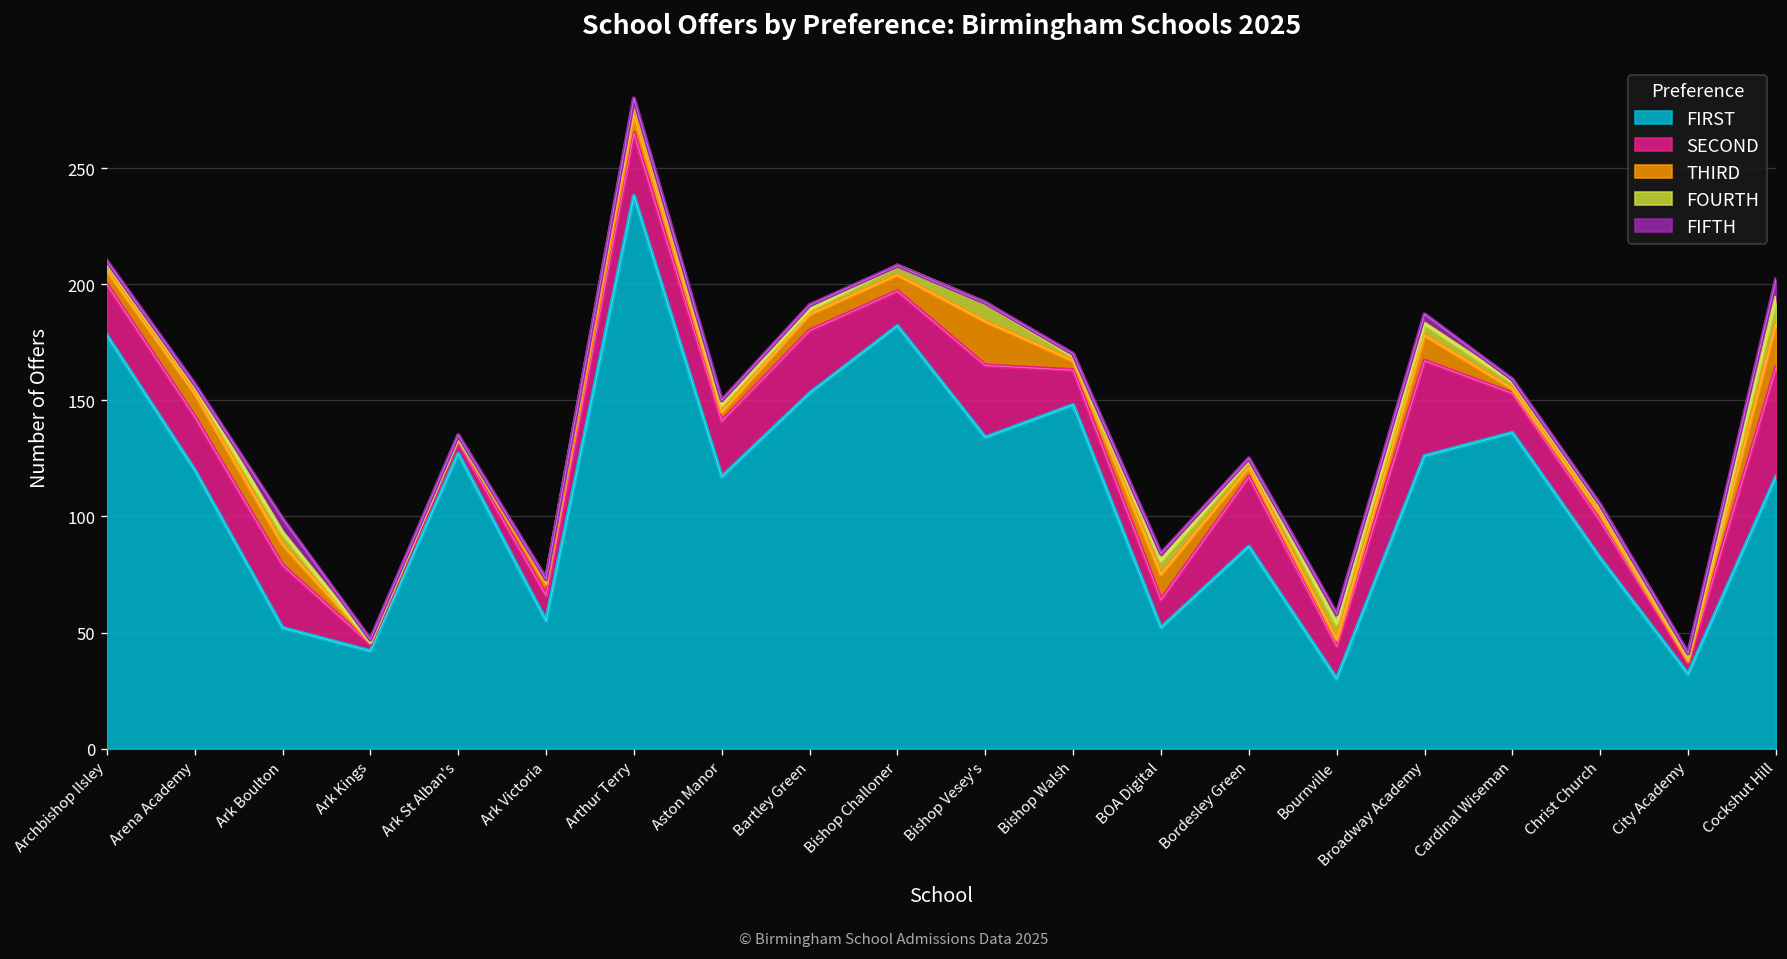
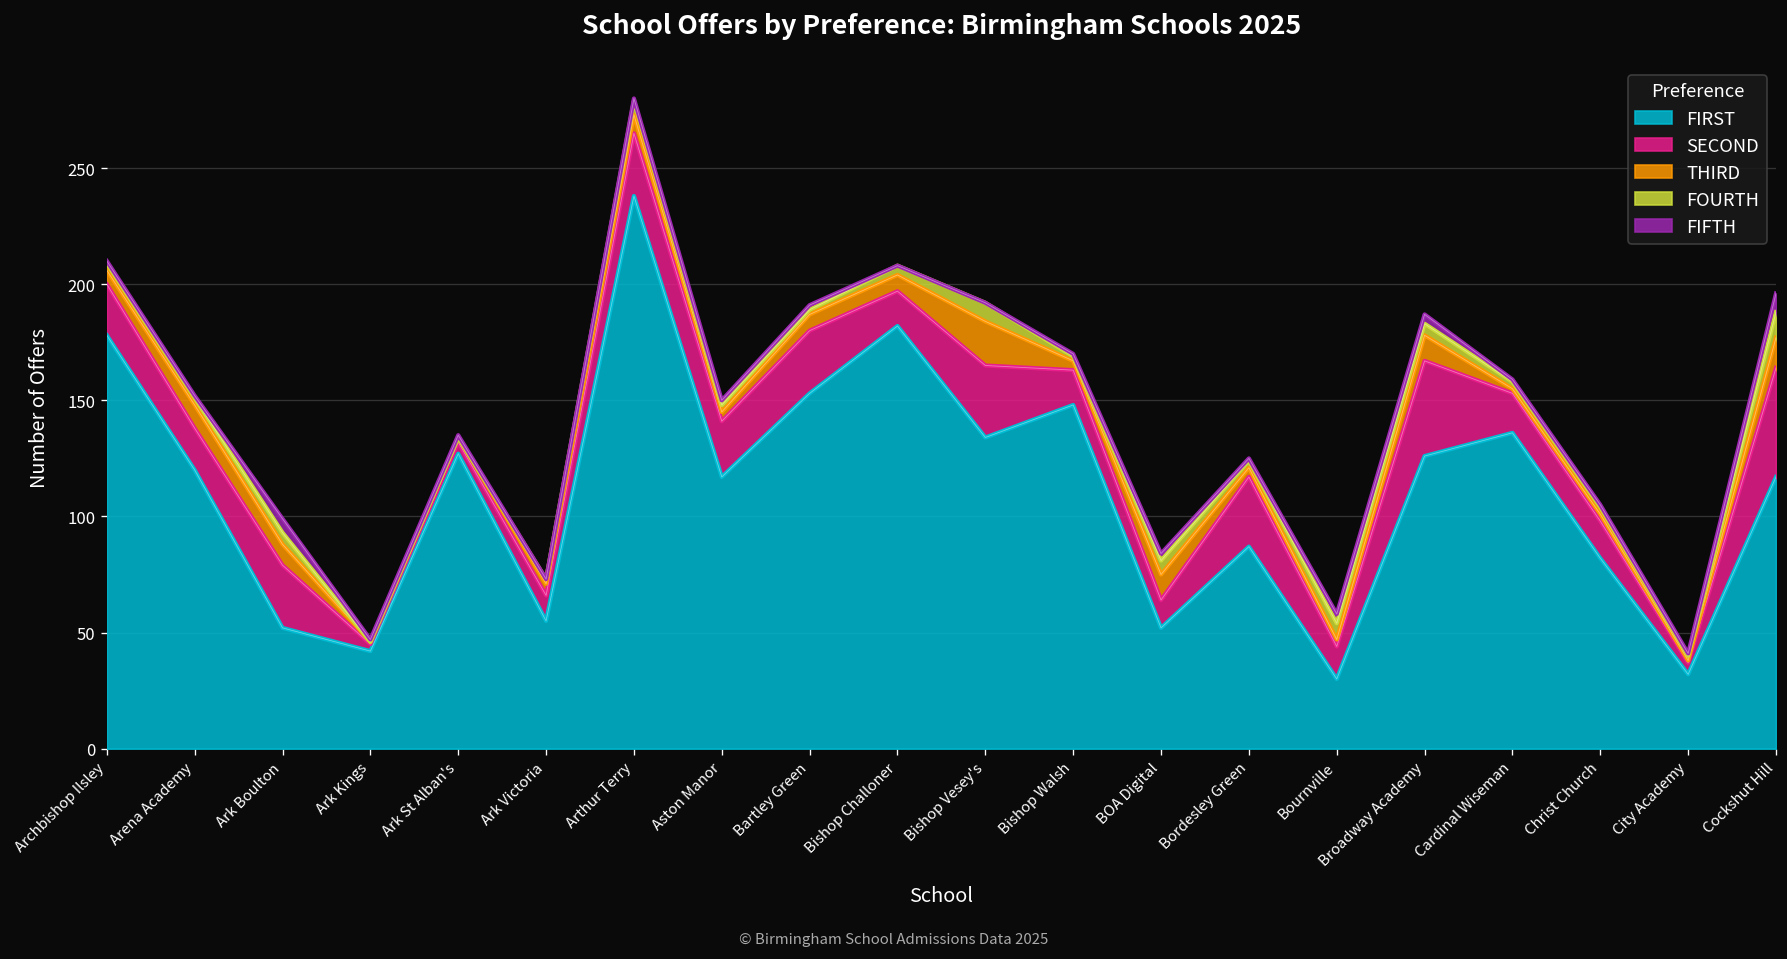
  {
    "FIRST": {
      "Archbishop Ilsley": 178,
      "Arena Academy": 120,
      "Ark Boulton": 52,
      "Ark Kings": 42,
      "Ark St Alban's": 127,
      "Ark Victoria": 55,
      "Arthur Terry": 238,
      "Aston Manor": 117,
      "Bartley Green": 153,
      "Bishop Challoner": 182,
      "Bishop Vesey's": 134,
      "Bishop Walsh": 148,
      "BOA Digital": 52,
      "Bordesley Green": 87,
      "Bournville": 30,
      "Broadway Academy": 126,
      "Cardinal Wiseman": 136,
      "Christ Church": 82,
      "City Academy": 32,
      "Cockshut Hill": 117
    },
    "SECOND": {
      "Archbishop Ilsley": 22,
-     "Arena Academy": 23,
+     "Arena Academy": 18,
      "Ark Boulton": 27,
      "Ark St Alban's": 5,
      "Ark Victoria": 11,
      "Arthur Terry": 27,
      "Aston Manor": 24,
      "Bartley Green": 27,
      "Bishop Challoner": 15,
      "Bishop Vesey's": 31,
      "Bishop Walsh": 15,
      "BOA Digital": 12,
      "Bordesley Green": 30,
      "Bournville": 14,
      "Broadway Academy": 41,
      "Cardinal Wiseman": 17,
      "Christ Church": 16,
      "Cockshut Hill": 47
    },
    "THIRD": {
      "Archbishop Ilsley": 6,
      "Arena Academy": 10,
      "Ark Boulton": 9,
      "Ark Victoria": 5,
      "Arthur Terry": 8,
      "Aston Manor": 4,
      "Bartley Green": 7,
      "Bishop Challoner": 7,
      "Bishop Vesey's": 19,
      "Bishop Walsh": 4,
      "BOA Digital": 11,
      "Bordesley Green": 4,
      "Bournville": 3,
      "Broadway Academy": 11,
      "Cardinal Wiseman": 2,
      "Christ Church": 3,
-     "Cockshut Hill": 19
+     "Cockshut Hill": 13
    },
    "FOURTH": {
      "Ark Boulton": 5,
      "Aston Manor": 3,
      "Bartley Green": 2,
      "BOA Digital": 6,
      "Bournville": 7,
      "Broadway Academy": 5,
      "Cockshut Hill": 11
    },
    "FIFTH": {
      "Ark Boulton": 6,
      "Aston Manor": 2,
      "Bartley Green": 2,
      "BOA Digital": 3,
      "Bournville": 4,
      "Broadway Academy": 4,
      "Cockshut Hill": 8
    }
  }
